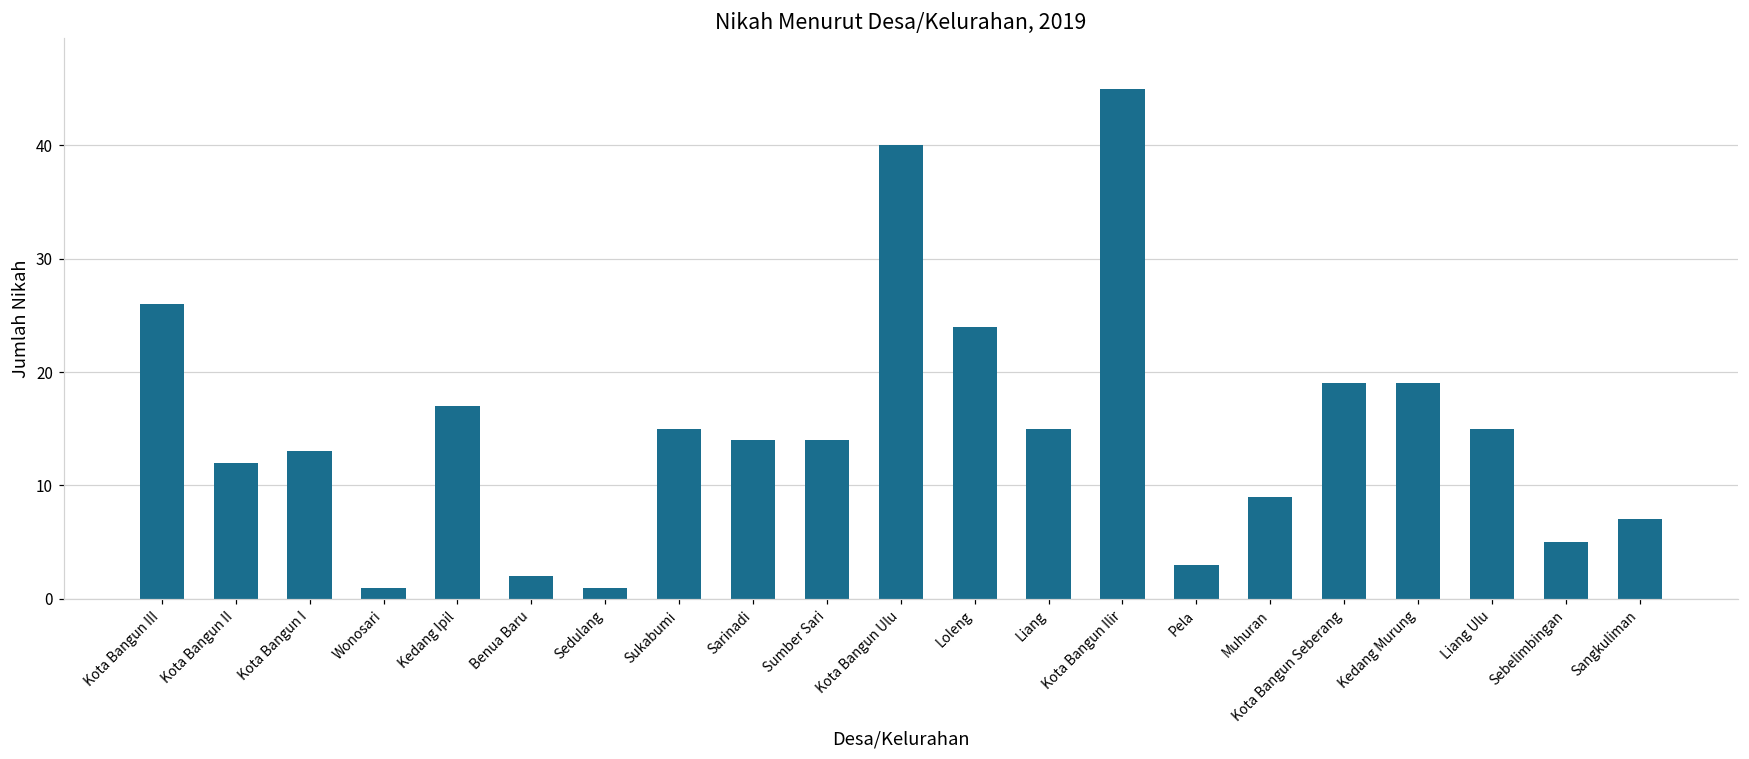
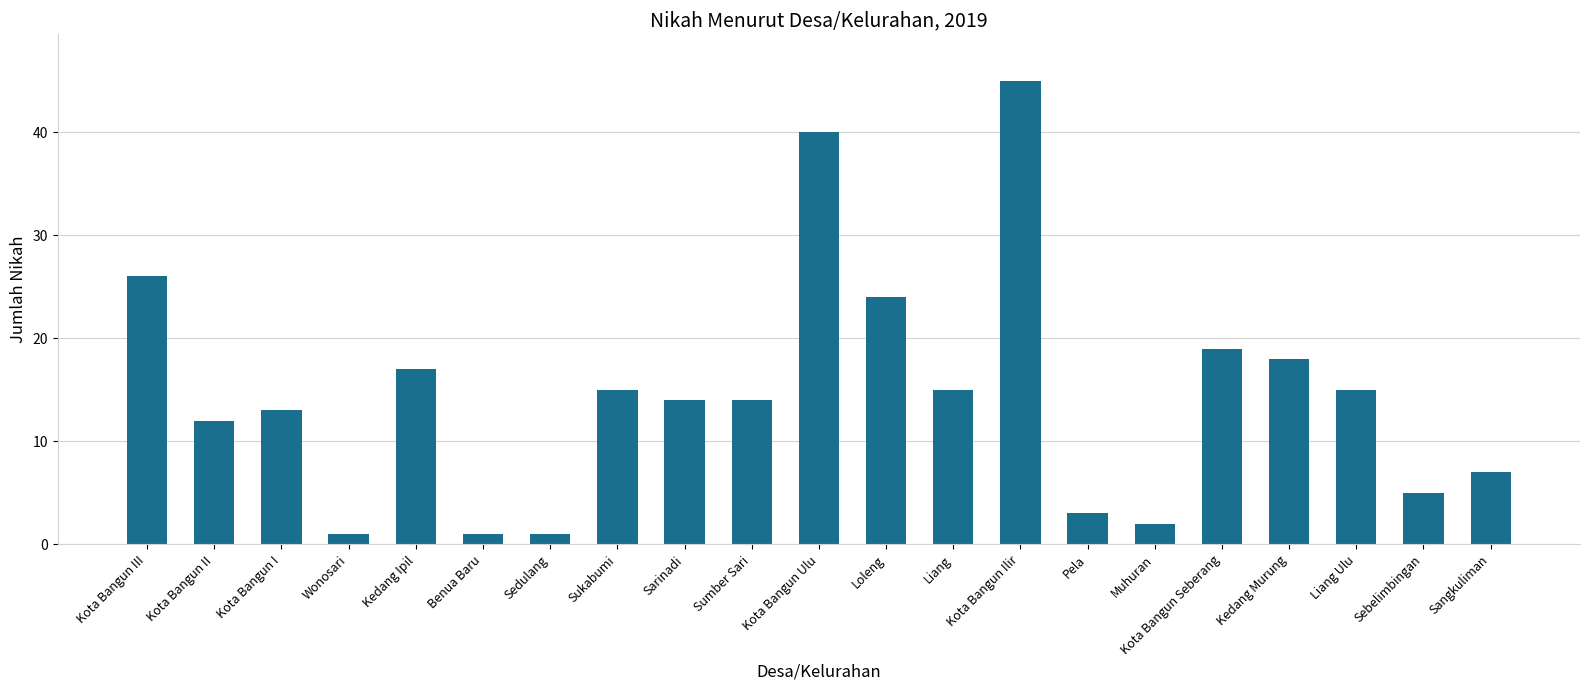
  {
    "Kota Bangun III": 26,
    "Kota Bangun II": 12,
    "Kota Bangun I": 13,
    "Wonosari": 1,
    "Kedang Ipil": 17,
-   "Benua Baru": 2,
+   "Benua Baru": 1,
    "Sedulang": 1,
    "Sukabumi": 15,
    "Sarinadi": 14,
    "Sumber Sari": 14,
    "Kota Bangun Ulu": 40,
    "Loleng": 24,
    "Liang": 15,
    "Kota Bangun Ilir": 45,
    "Pela": 3,
-   "Muhuran": 9,
+   "Muhuran": 2,
    "Kota Bangun Seberang": 19,
-   "Kedang Murung": 19,
+   "Kedang Murung": 18,
    "Liang Ulu": 15,
    "Sebelimbingan": 5,
    "Sangkuliman": 7
  }
